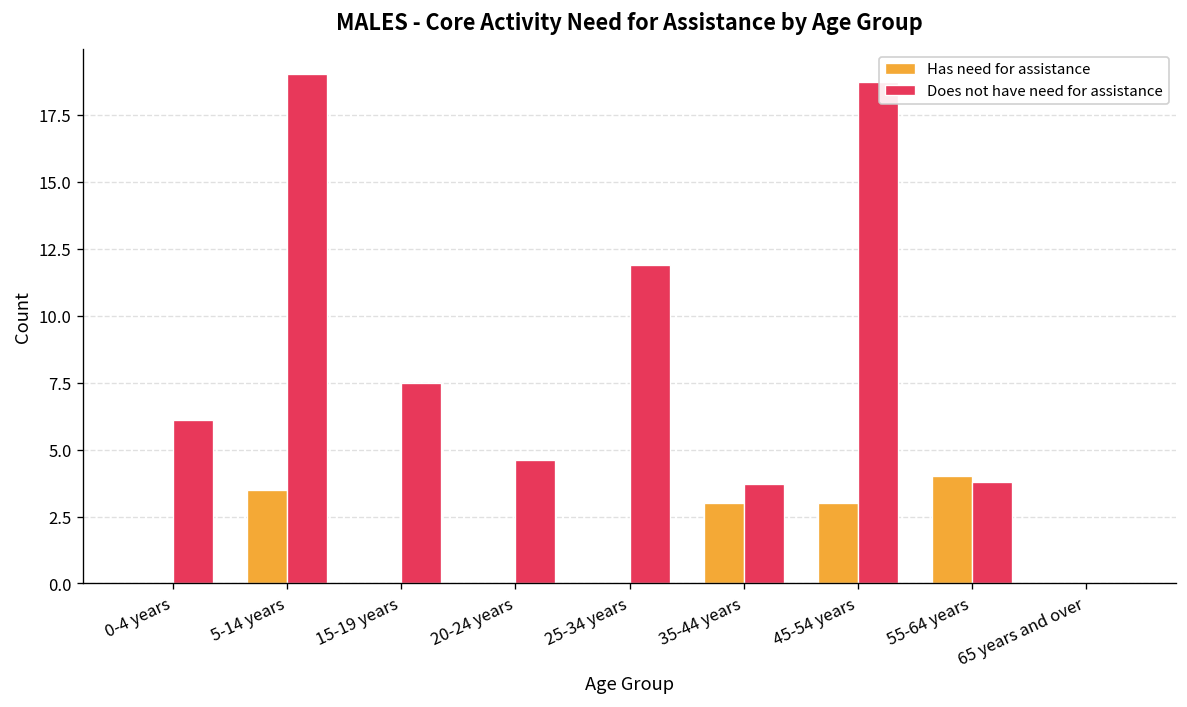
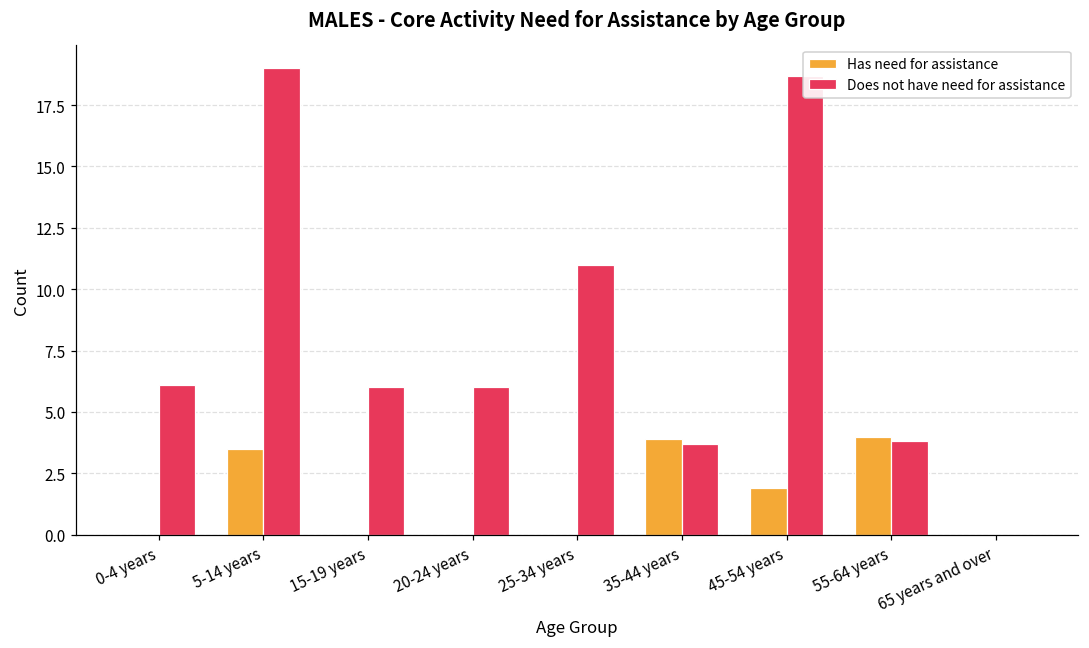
  {
    "Has need for assistance": {
      "0-4 years": 0.0,
      "5-14 years": 3.5,
      "15-19 years": 0.0,
      "20-24 years": 0.0,
      "25-34 years": 0.0,
-     "35-44 years": 3.0,
-     "45-54 years": 3.0,
+     "35-44 years": 3.9,
+     "45-54 years": 1.9,
      "55-64 years": 4.0,
      "65 years and over": 0.0
    },
    "Does not have need for assistance": {
      "0-4 years": 6.1,
      "5-14 years": 19.0,
-     "15-19 years": 7.5,
-     "20-24 years": 4.6,
-     "25-34 years": 11.9,
+     "15-19 years": 6.0,
+     "20-24 years": 6.0,
+     "25-34 years": 11.0,
      "35-44 years": 3.7,
      "45-54 years": 18.7,
      "55-64 years": 3.8,
      "65 years and over": 0.0
    }
  }
